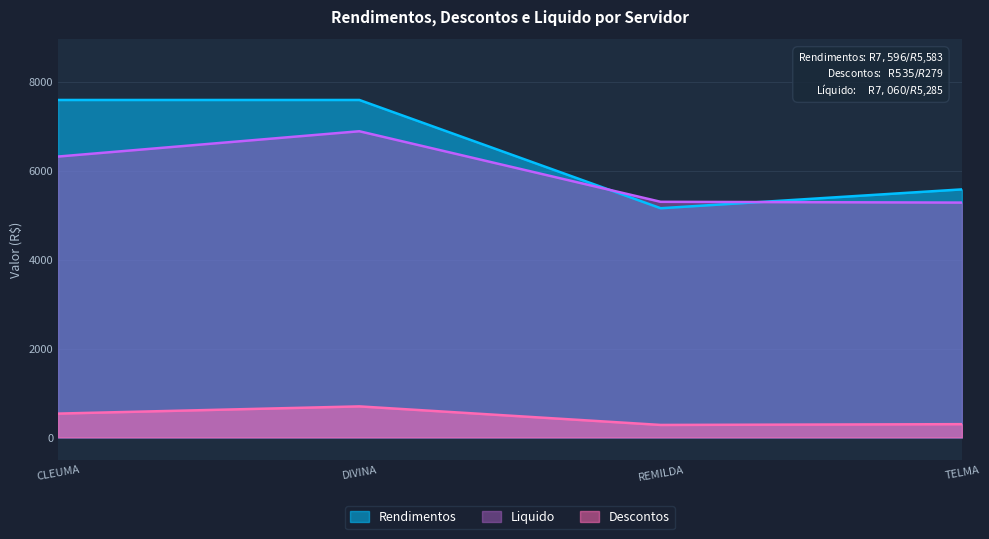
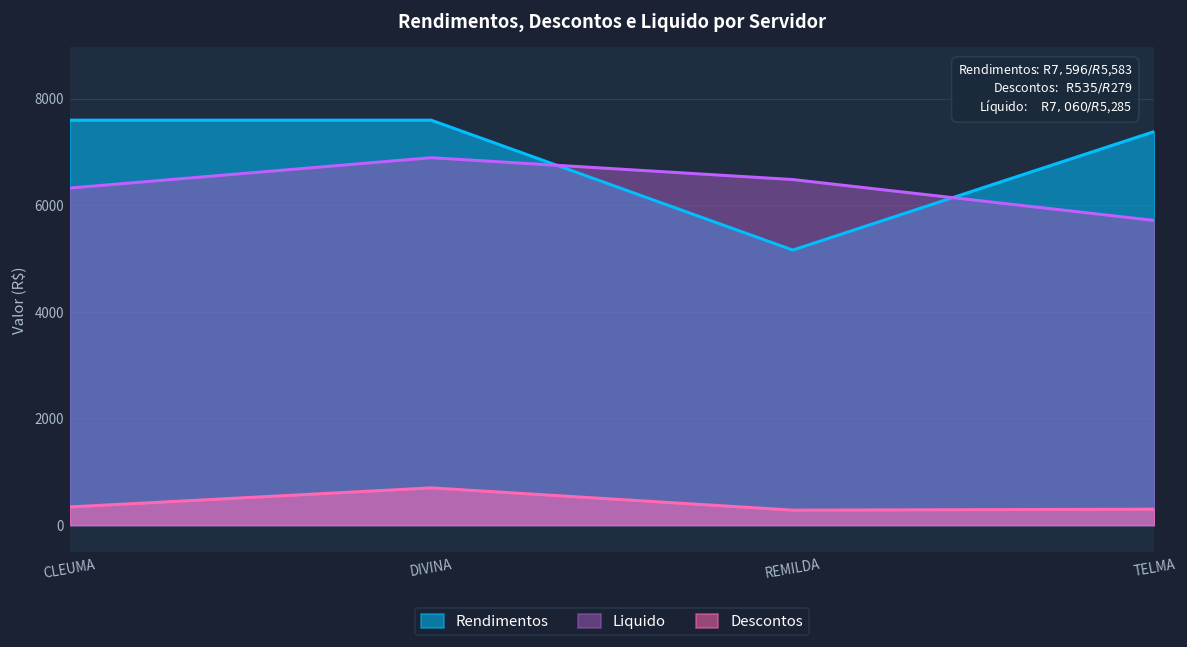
  {
    "Rendimentos": {
      "CLEUMA": 7600,
      "DIVINA": 7600,
      "REMILDA": 5200,
-     "TELMA": 5600
+     "TELMA": 7400
    },
    "Liquido": {
      "CLEUMA": 6300,
      "DIVINA": 6900,
-     "REMILDA": 5300,
-     "TELMA": 5300
+     "REMILDA": 6500,
+     "TELMA": 5700
    },
    "Descontos": {
-     "CLEUMA": 500,
+     "CLEUMA": 300,
      "DIVINA": 700,
      "REMILDA": 300,
      "TELMA": 300
    }
  }
